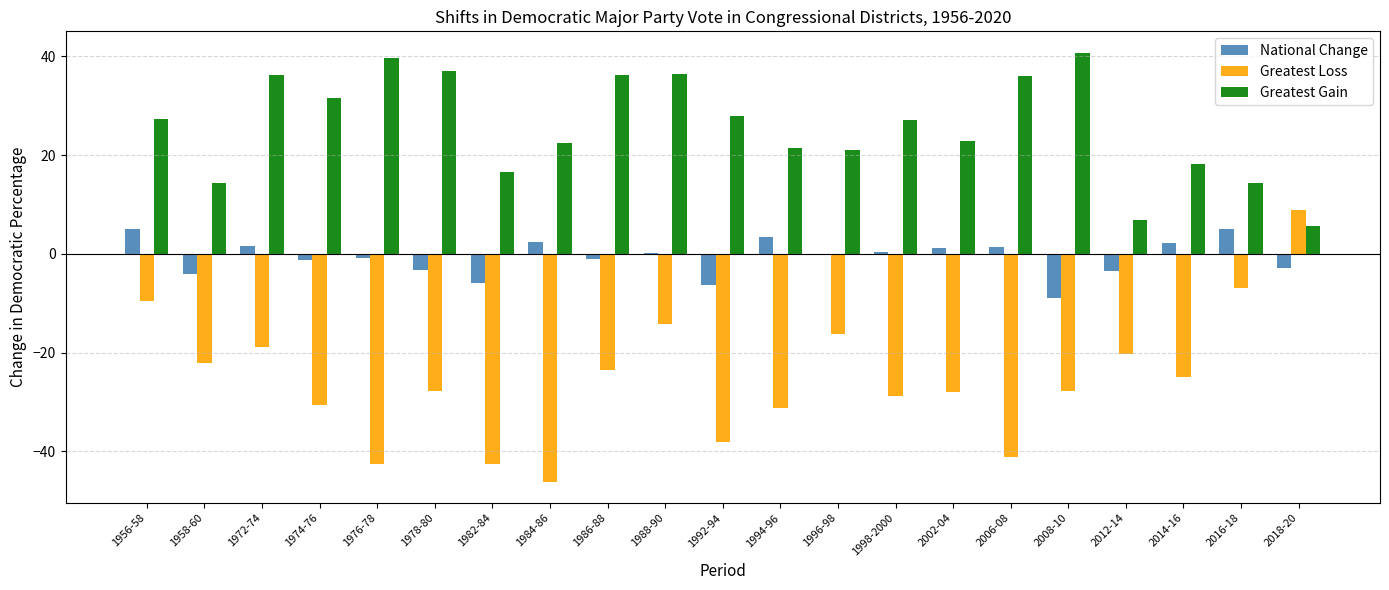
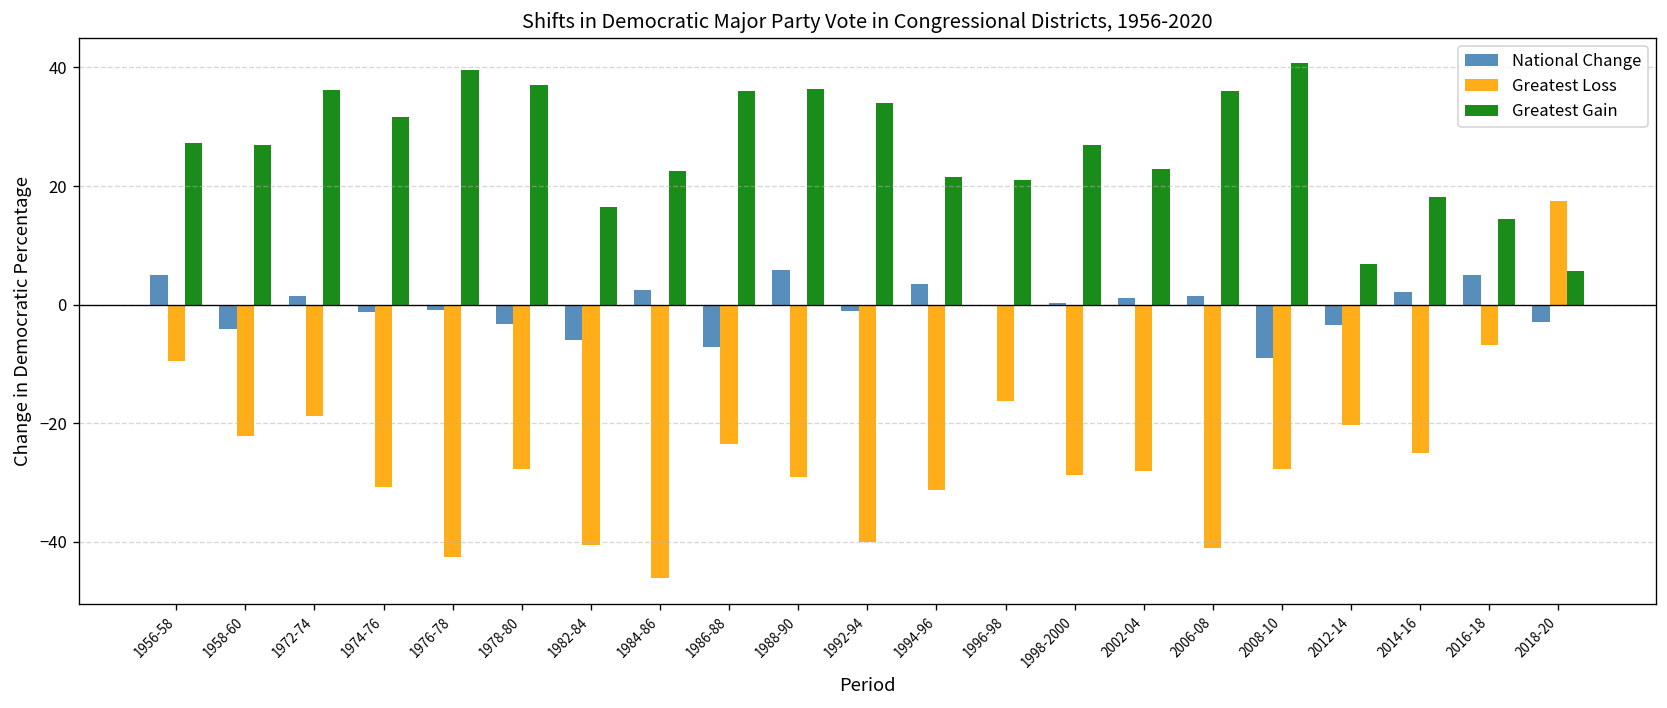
  {
    "National Change": {
      "1956-58": 5,
      "1958-60": -4,
      "1972-74": 2,
      "1974-76": -1,
      "1976-78": -1,
      "1978-80": -3,
      "1982-84": -6,
      "1984-86": 2,
-     "1986-88": -1,
-     "1988-90": 0,
-     "1992-94": -6,
+     "1986-88": -7,
+     "1988-90": 6,
+     "1992-94": -1,
      "1994-96": 3,
      "2002-04": 1,
      "2006-08": 1,
      "2008-10": -9,
      "2012-14": -3,
      "2014-16": 2,
      "2016-18": 5,
      "2018-20": -3
    },
    "Greatest Loss": {
      "1956-58": -10,
      "1958-60": -22,
      "1972-74": -19,
      "1974-76": -31,
      "1976-78": -43,
      "1978-80": -28,
-     "1982-84": -43,
+     "1982-84": -41,
      "1984-86": -46,
      "1986-88": -24,
-     "1988-90": -14,
-     "1992-94": -38,
+     "1988-90": -29,
+     "1992-94": -40,
      "1994-96": -31,
      "1996-98": -16,
      "1998-2000": -29,
      "2002-04": -28,
      "2006-08": -41,
      "2008-10": -28,
      "2012-14": -20,
      "2014-16": -25,
      "2016-18": -7,
-     "2018-20": 9
+     "2018-20": 17
    },
    "Greatest Gain": {
      "1956-58": 27,
-     "1958-60": 14,
+     "1958-60": 27,
      "1972-74": 36,
      "1974-76": 32,
      "1976-78": 40,
      "1978-80": 37,
      "1982-84": 17,
      "1984-86": 23,
      "1986-88": 36,
      "1988-90": 36,
-     "1992-94": 28,
+     "1992-94": 34,
      "1994-96": 22,
      "1996-98": 21,
      "1998-2000": 27,
      "2002-04": 23,
      "2006-08": 36,
      "2008-10": 41,
      "2012-14": 7,
      "2014-16": 18,
      "2016-18": 14,
      "2018-20": 6
    }
  }
